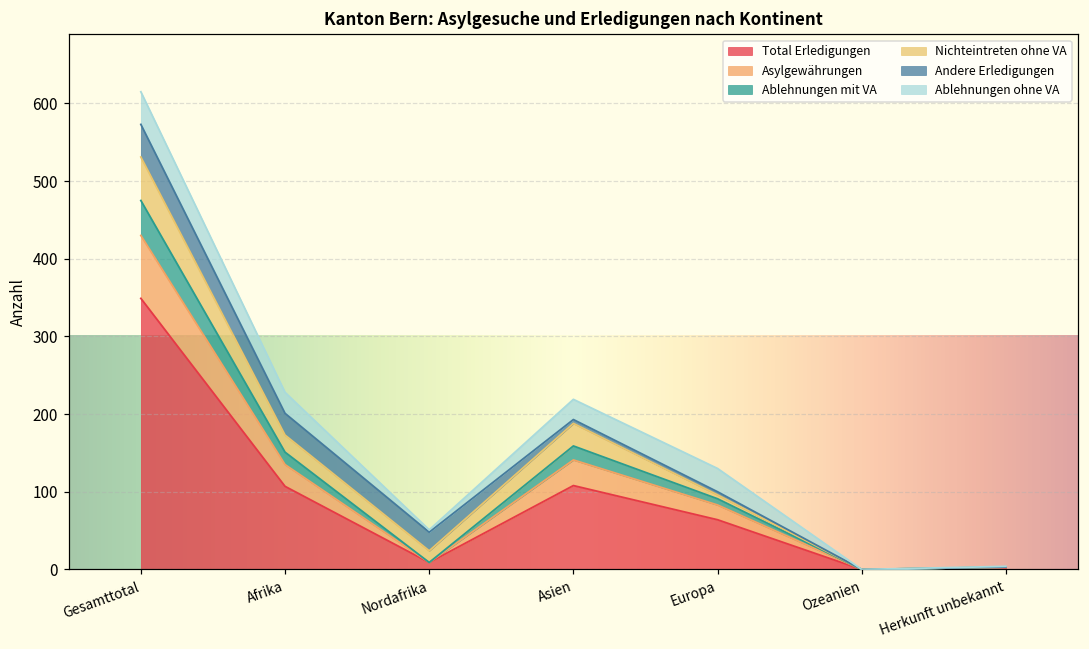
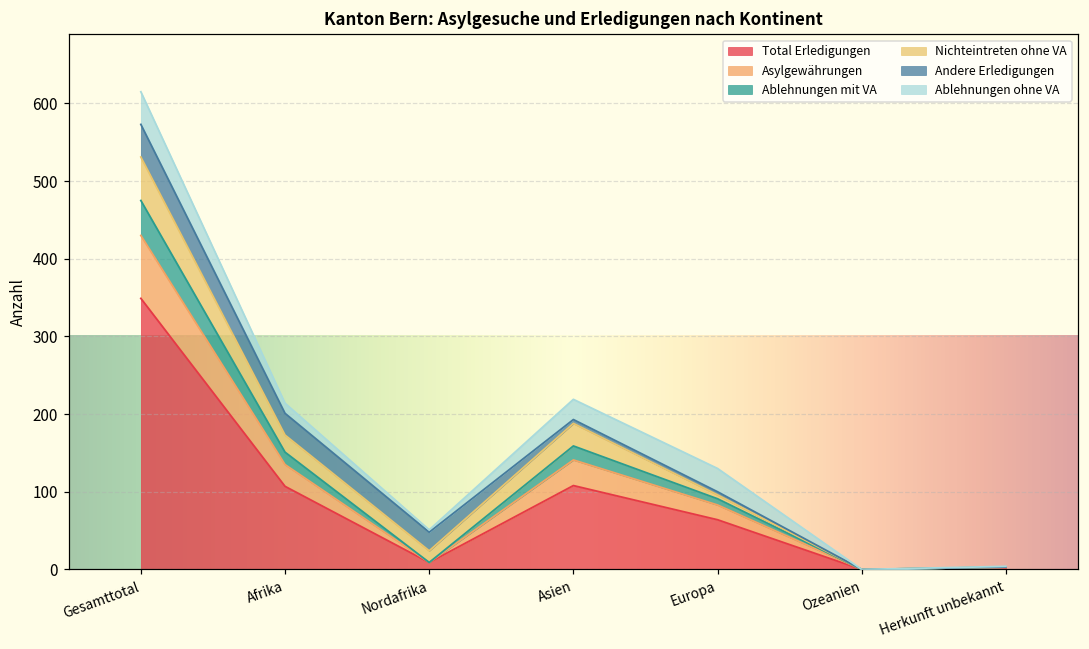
  {
    "Total Erledigungen": {
      "Gesamttotal": 350,
      "Afrika": 110,
      "Asien": 110,
      "Europa": 60
    },
    "Ablehnungen ohne VA": {
      "Gesamttotal": 40,
-     "Afrika": 30,
+     "Afrika": 10,
      "Asien": 30,
      "Europa": 30
    }
  }
